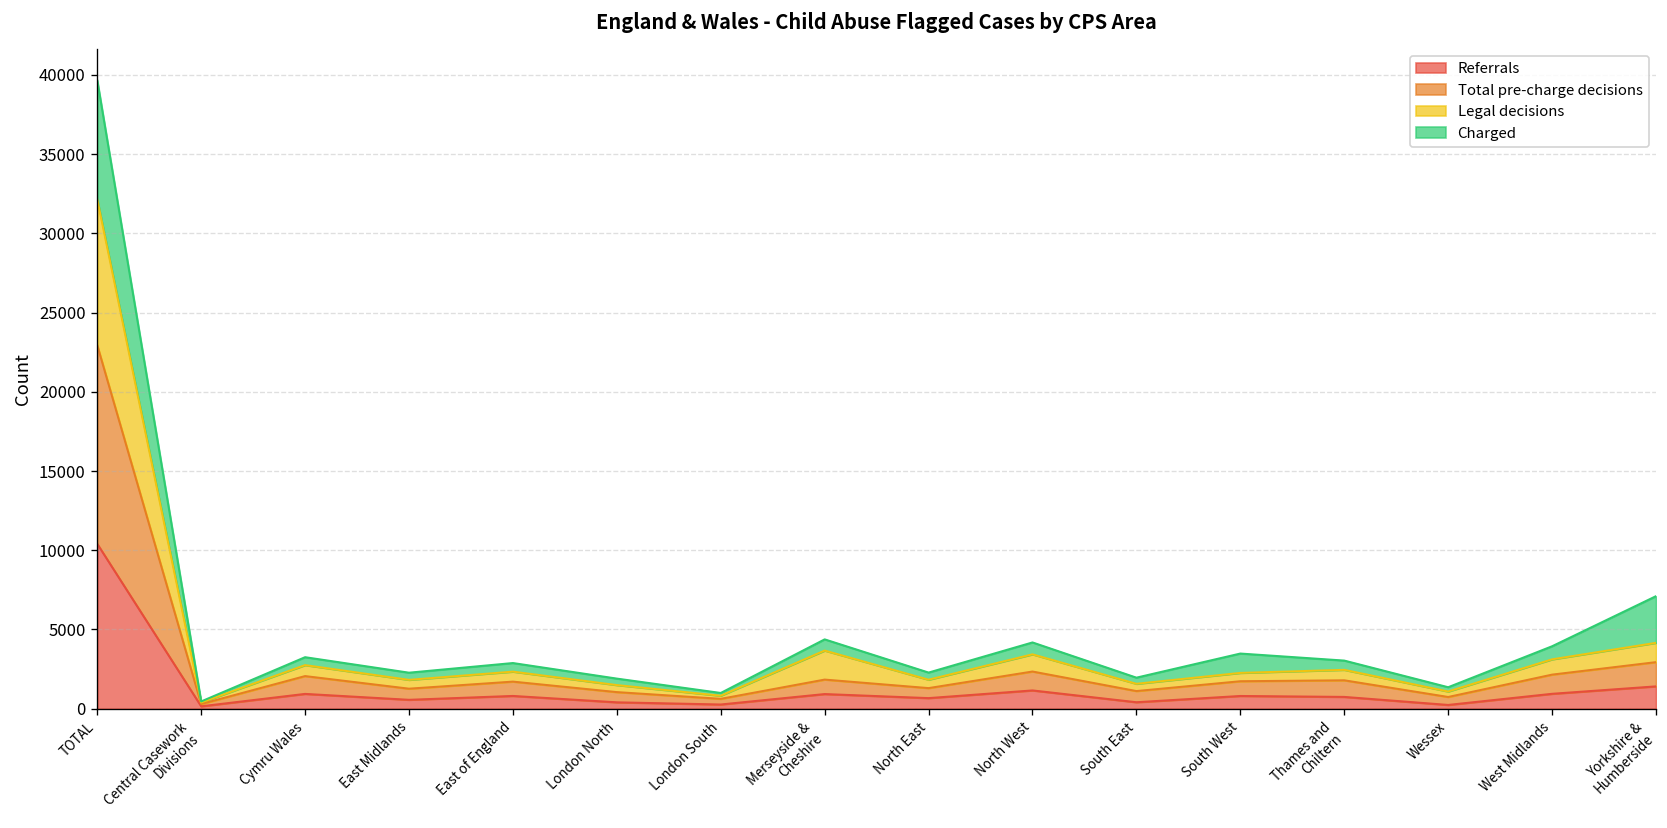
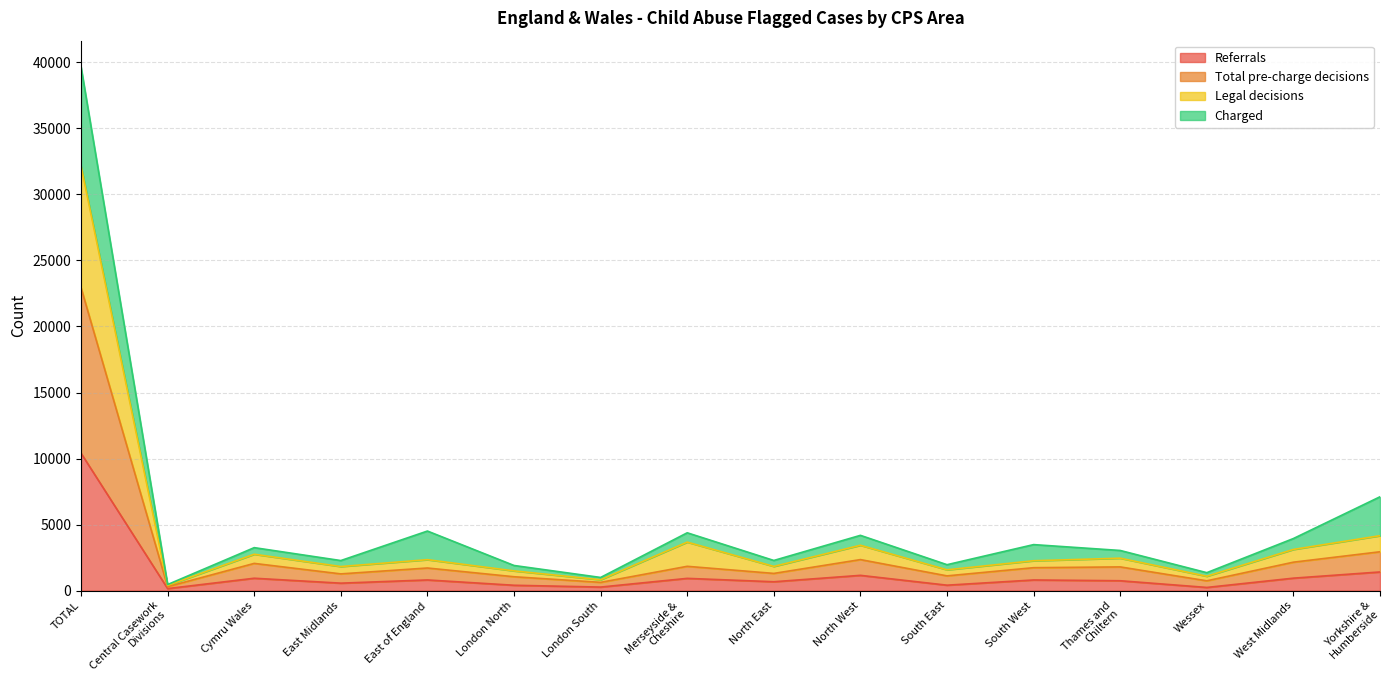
  {
    "Legal decisions": {
      "TOTAL": 9200,
      "Cymru Wales": 700,
      "East Midlands": 600,
      "East of England": 600,
      "London North": 400,
      "Merseyside & Cheshire": 1800,
      "North East": 500,
      "North West": 1100,
      "South East": 500,
      "South West": 500,
      "Thames and Chiltern": 700,
      "Wessex": 300,
      "West Midlands": 1000,
      "Yorkshire & Humberside": 1200
    },
    "Charged": {
      "TOTAL": 7500,
      "Cymru Wales": 500,
      "East Midlands": 500,
-     "East of England": 500,
+     "East of England": 2200,
      "London North": 400,
      "Merseyside & Cheshire": 700,
      "North East": 500,
      "North West": 800,
      "South East": 400,
      "South West": 1200,
      "Thames and Chiltern": 600,
      "Wessex": 300,
      "West Midlands": 800,
      "Yorkshire & Humberside": 2900
    }
  }
